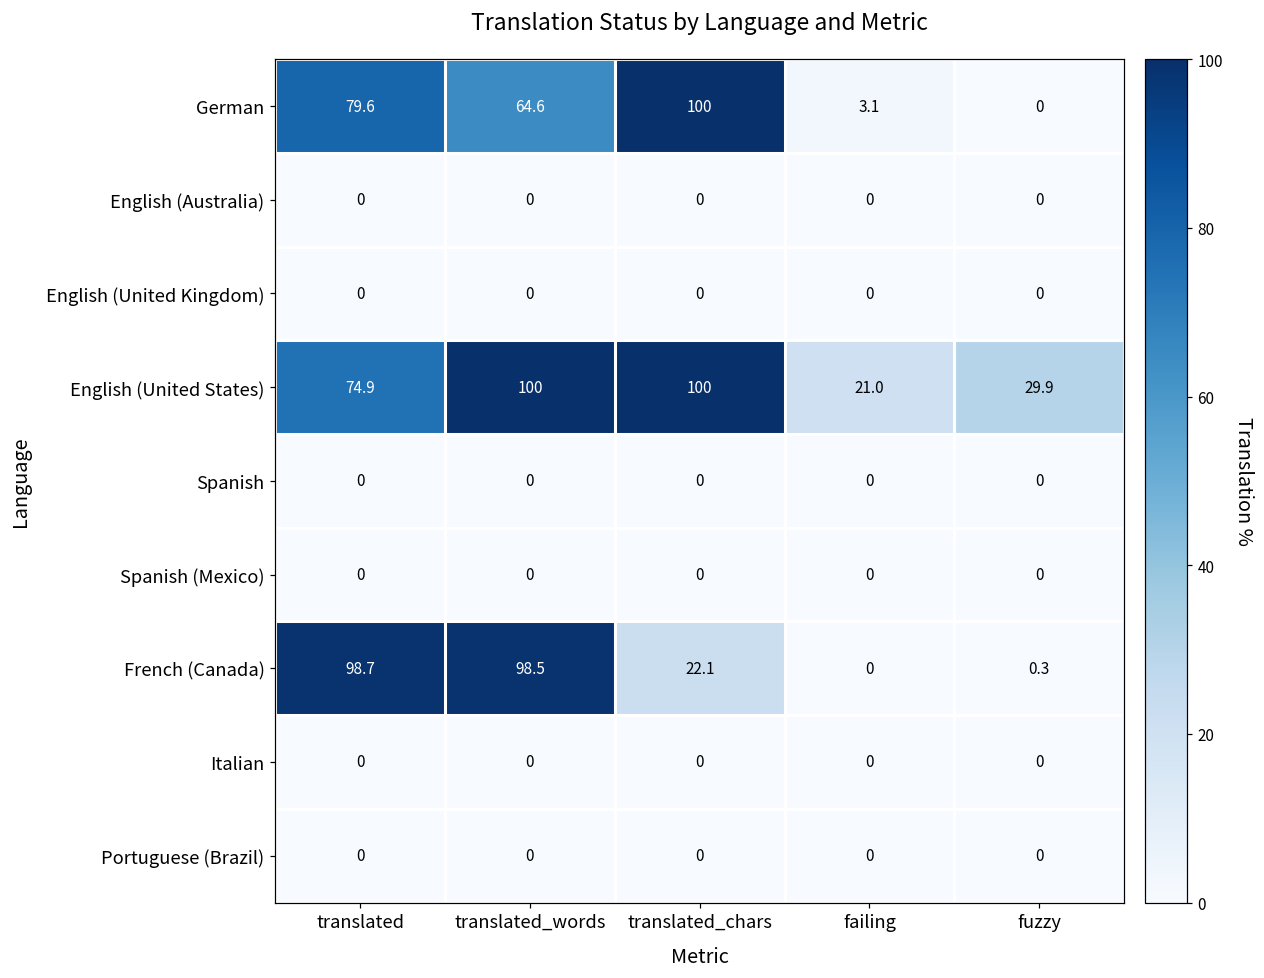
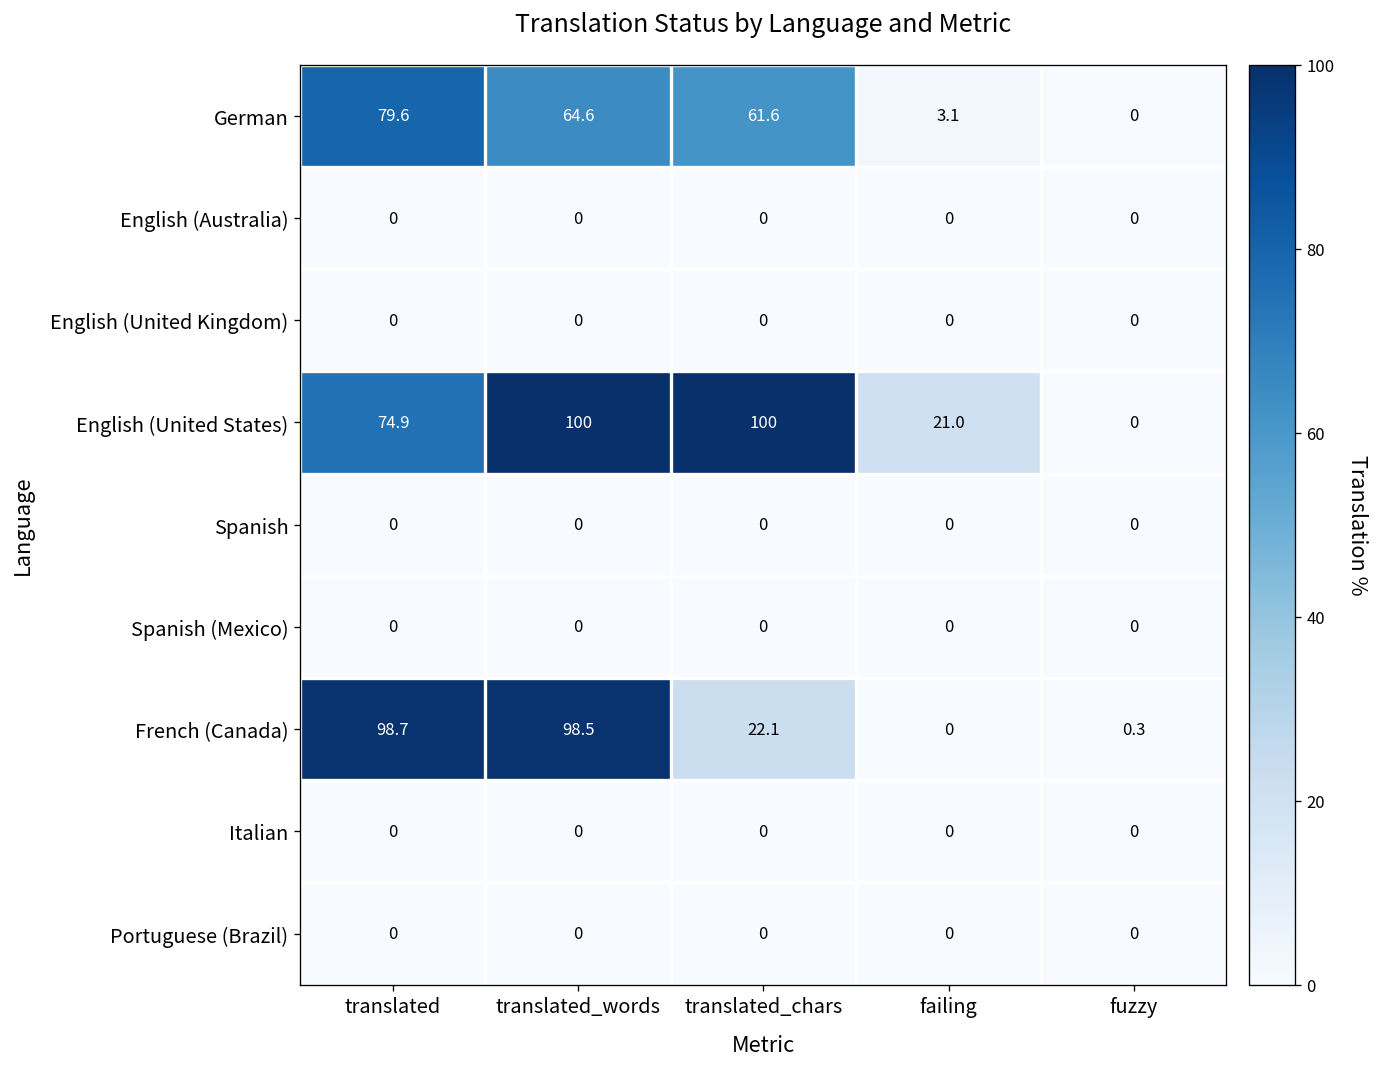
  {
    "German": {
      "translated": 79.6,
      "translated_words": 64.6,
-     "translated_chars": 100,
+     "translated_chars": 61.6,
      "failing": 3.1,
      "fuzzy": 0
    },
    "English (Australia)": {
      "translated": 0,
      "translated_words": 0,
      "translated_chars": 0,
      "failing": 0,
      "fuzzy": 0
    },
    "English (United Kingdom)": {
      "translated": 0,
      "translated_words": 0,
      "translated_chars": 0,
      "failing": 0,
      "fuzzy": 0
    },
    "English (United States)": {
      "translated": 74.9,
      "translated_words": 100,
      "translated_chars": 100,
      "failing": 21.0,
-     "fuzzy": 29.9
+     "fuzzy": 0
    },
    "Spanish": {
      "translated": 0,
      "translated_words": 0,
      "translated_chars": 0,
      "failing": 0,
      "fuzzy": 0
    },
    "Spanish (Mexico)": {
      "translated": 0,
      "translated_words": 0,
      "translated_chars": 0,
      "failing": 0,
      "fuzzy": 0
    },
    "French (Canada)": {
      "translated": 98.7,
      "translated_words": 98.5,
      "translated_chars": 22.1,
      "failing": 0,
      "fuzzy": 0.3
    },
    "Italian": {
      "translated": 0,
      "translated_words": 0,
      "translated_chars": 0,
      "failing": 0,
      "fuzzy": 0
    },
    "Portuguese (Brazil)": {
      "translated": 0,
      "translated_words": 0,
      "translated_chars": 0,
      "failing": 0,
      "fuzzy": 0
    }
  }
